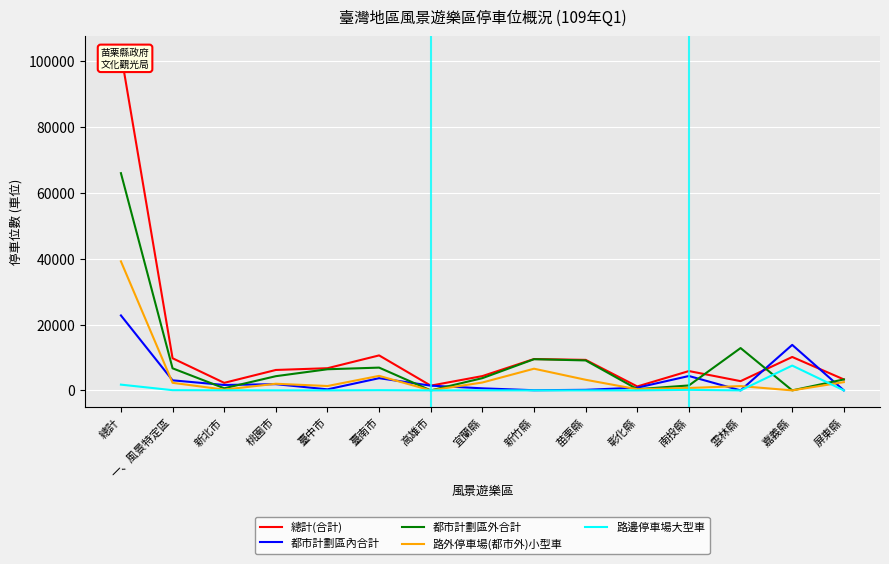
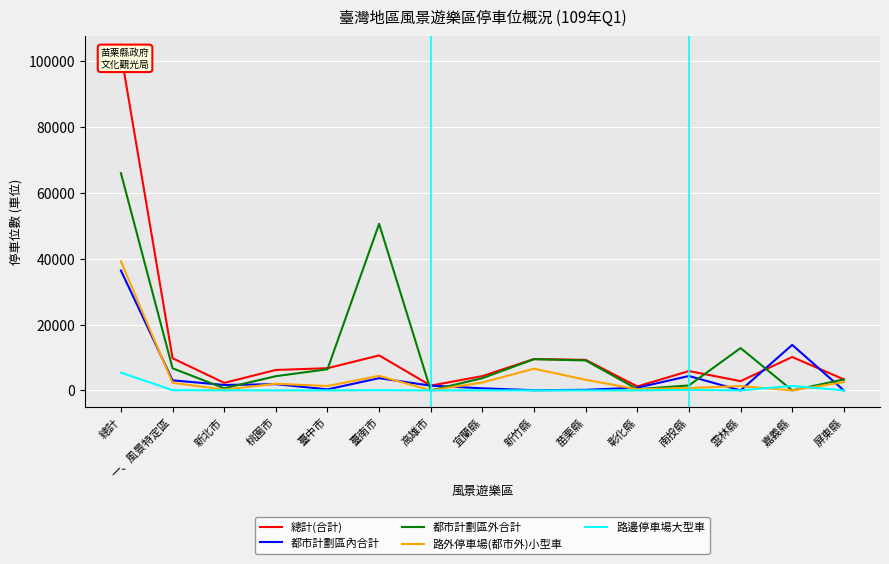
  {
    "總計(合計)": {
      "一、風景特定區": 10000,
      "桃園市": 6000,
      "臺南市": 11000,
      "南投縣": 6000,
      "雲林縣": 3000,
      "嘉義縣": 10000
    },
    "都市計劃區內合計": {
-     "總計": 23000,
+     "總計": 36000,
      "南投縣": 4000,
      "嘉義縣": 14000
    },
    "都市計劃區外合計": {
      "總計": 66000,
      "一、風景特定區": 7000,
      "桃園市": 4000,
-     "臺南市": 7000,
+     "臺南市": 51000,
      "雲林縣": 13000
    },
    "路外停車場(都市外)小型車": {
      "總計": 39000,
      "臺中市": 1000,
      "宜蘭縣": 2000,
      "新竹縣": 7000,
      "苗栗縣": 3000,
      "雲林縣": 1000,
      "屏東縣": 3000
    },
    "路邊停車場大型車": {
-     "總計": 2000,
+     "總計": 5000,
      "一、風景特定區": 0,
      "桃園市": 0,
      "臺南市": 0,
-     "嘉義縣": 8000
+     "嘉義縣": 1000
    }
  }
